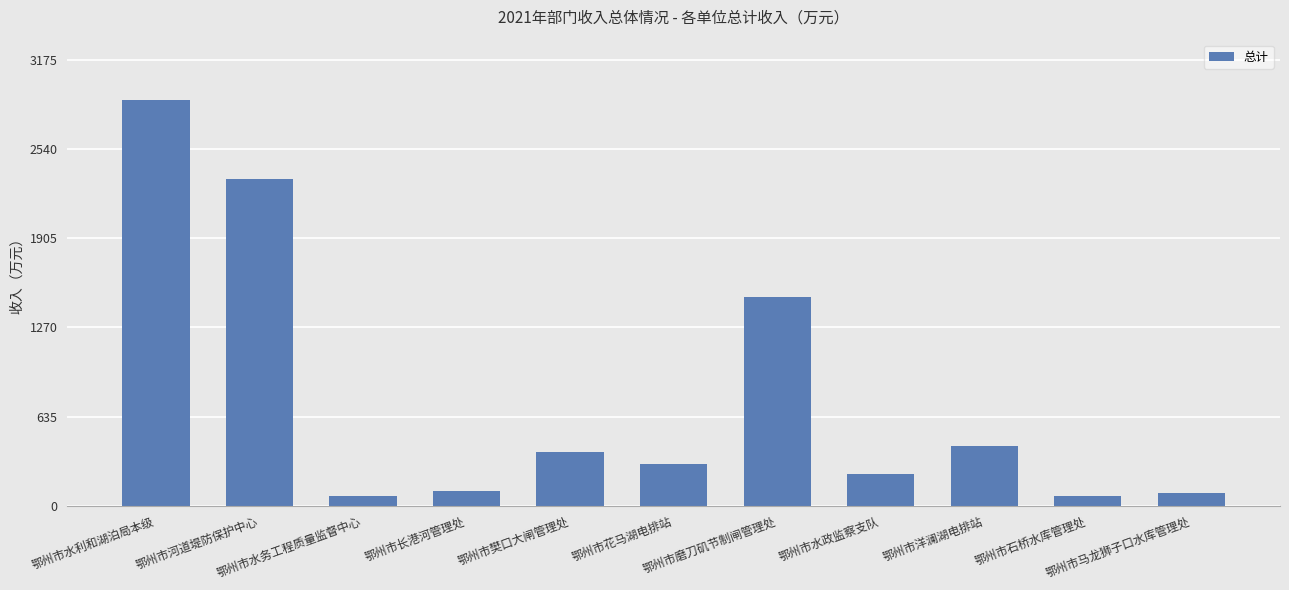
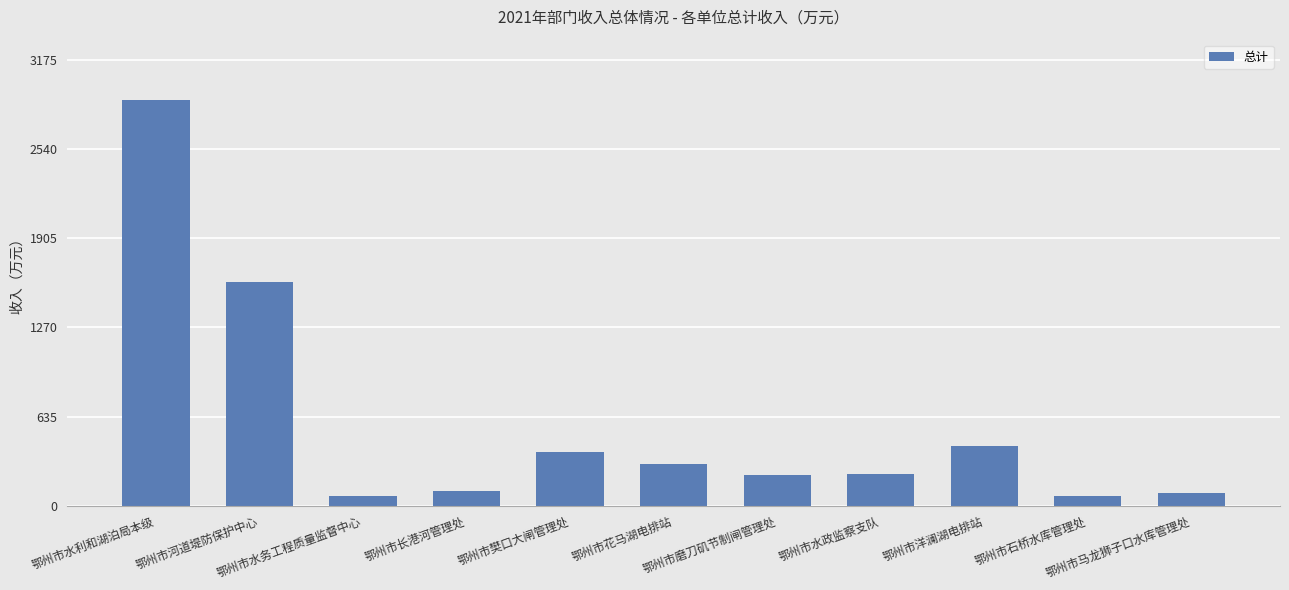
  {
    "鄂州市水利和湖泊局本级": 2890,
-   "鄂州市河道堤防保护中心": 2330,
+   "鄂州市河道堤防保护中心": 1600,
    "鄂州市水务工程质量监督中心": 70,
    "鄂州市长港河管理处": 100,
    "鄂州市樊口大闸管理处": 380,
    "鄂州市花马湖电排站": 300,
-   "鄂州市磨刀矶节制闸管理处": 1490,
+   "鄂州市磨刀矶节制闸管理处": 220,
    "鄂州市水政监察支队": 230,
    "鄂州市洋澜湖电排站": 420,
    "鄂州市石桥水库管理处": 70,
    "鄂州市马龙狮子口水库管理处": 90
  }
